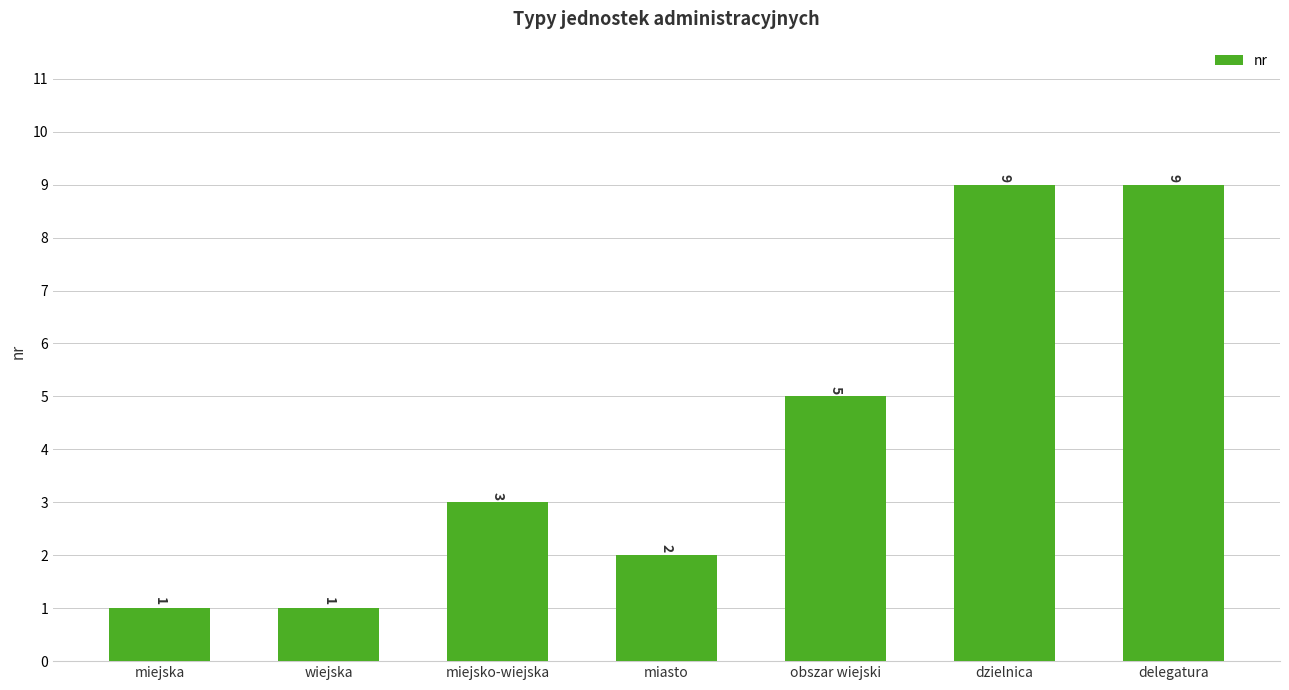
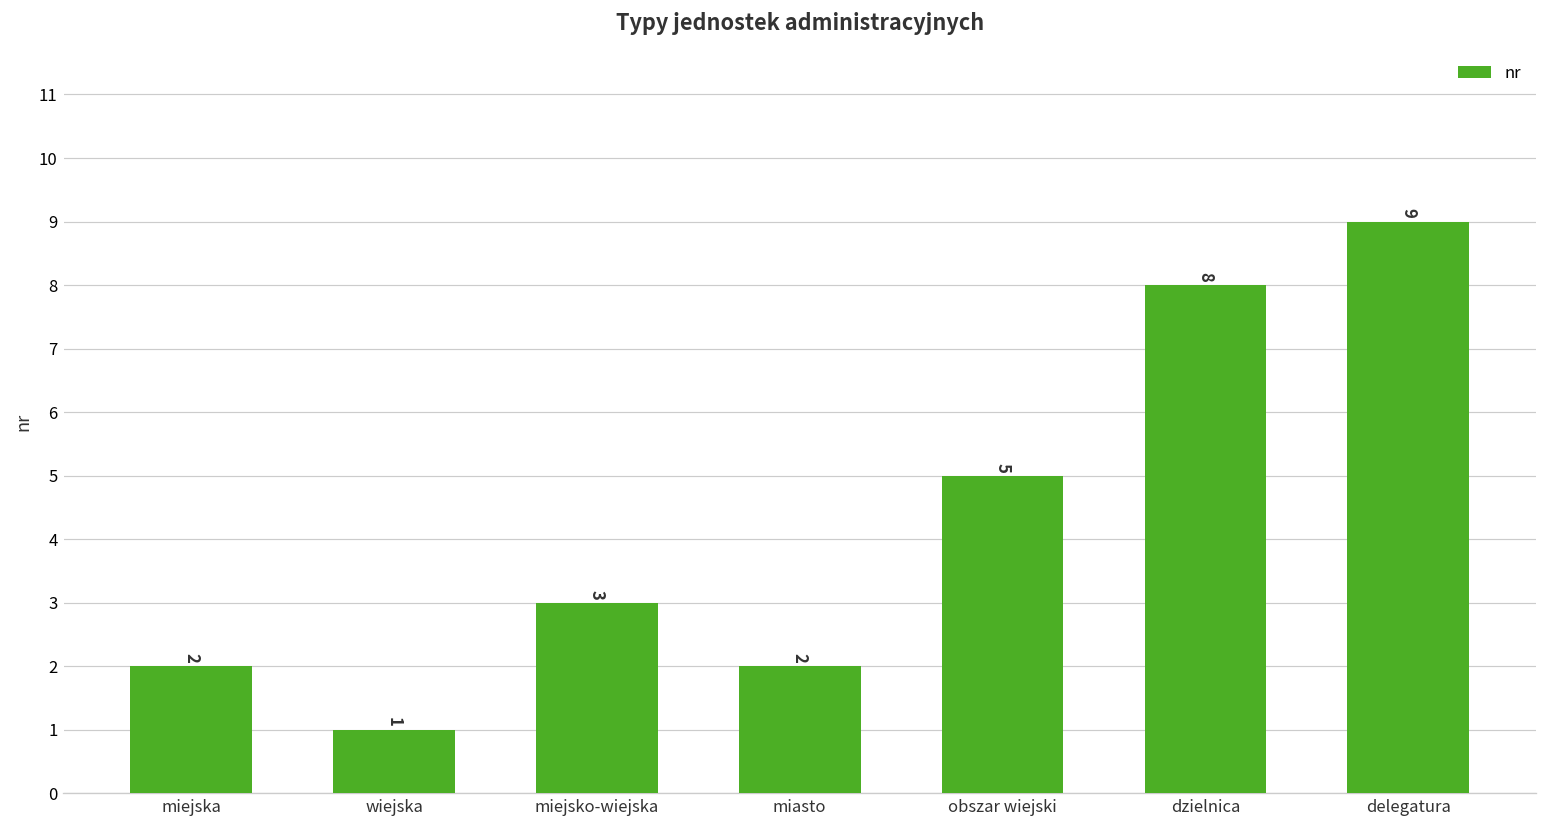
  {
-   "miejska": 1,
+   "miejska": 2,
    "wiejska": 1,
    "miejsko-wiejska": 3,
    "miasto": 2,
    "obszar wiejski": 5,
-   "dzielnica": 9,
+   "dzielnica": 8,
    "delegatura": 9
  }
